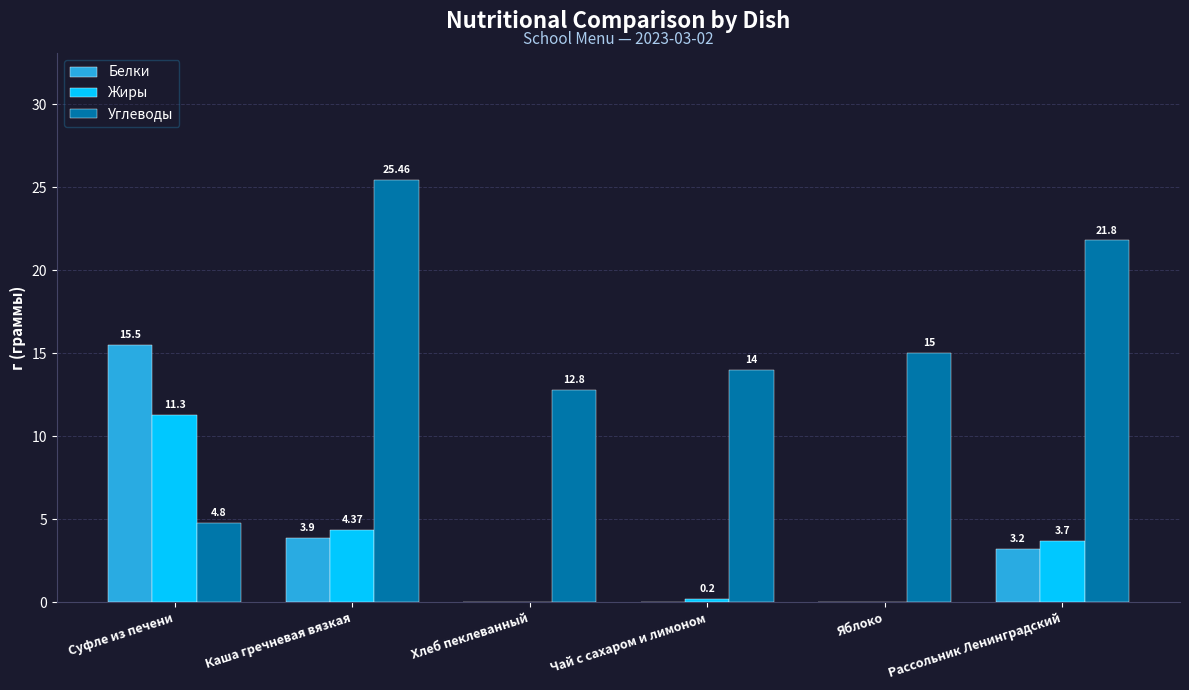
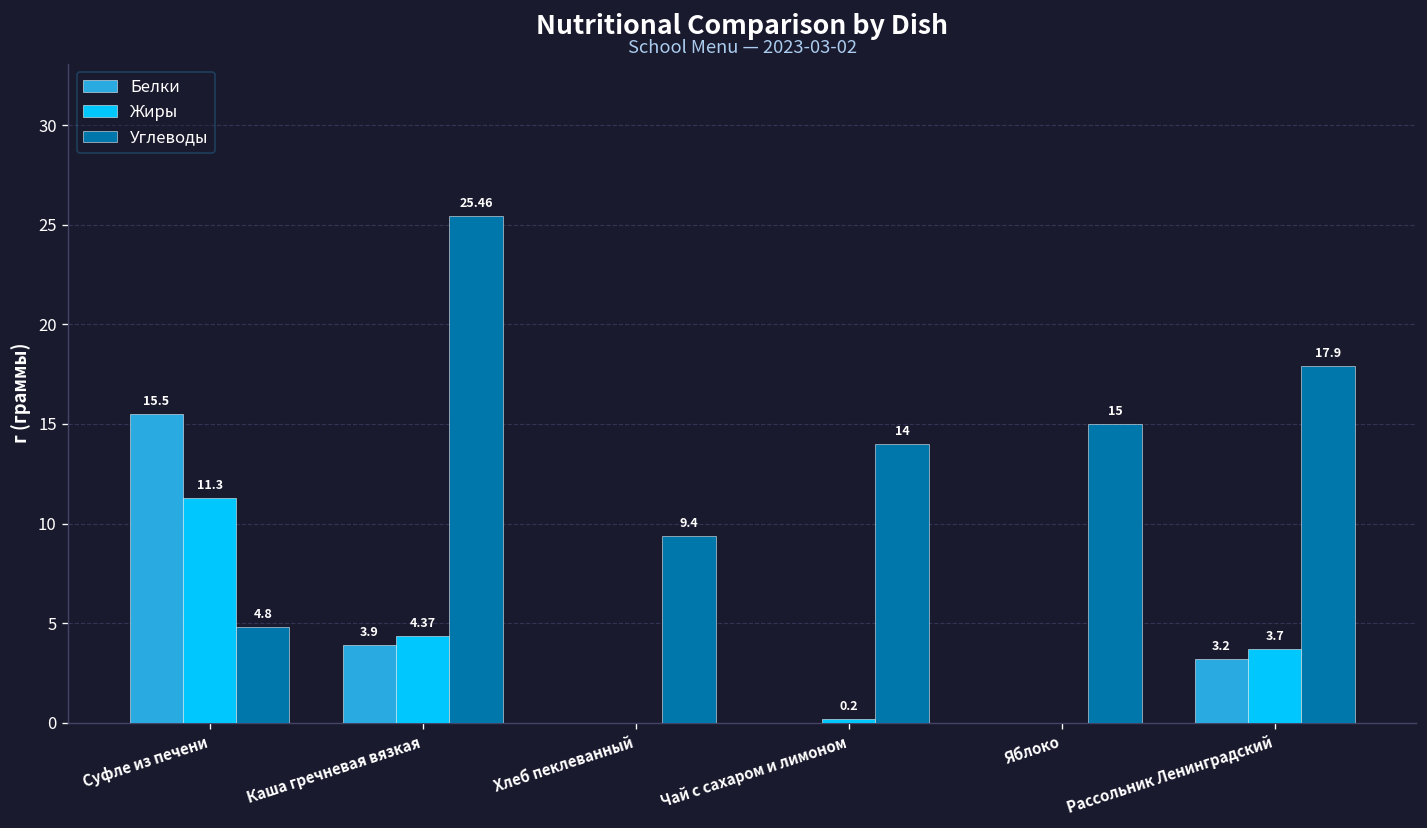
  {
    "Углеводы": {
      "Суфле из печени": 4.8,
      "Каша гречневая вязкая": 25.46,
-     "Хлеб пеклеванный": 12.8,
+     "Хлеб пеклеванный": 9.4,
      "Чай с сахаром и лимоном": 14,
      "Яблоко": 15,
-     "Рассольник Ленинградский": 21.8
+     "Рассольник Ленинградский": 17.9
    }
  }
